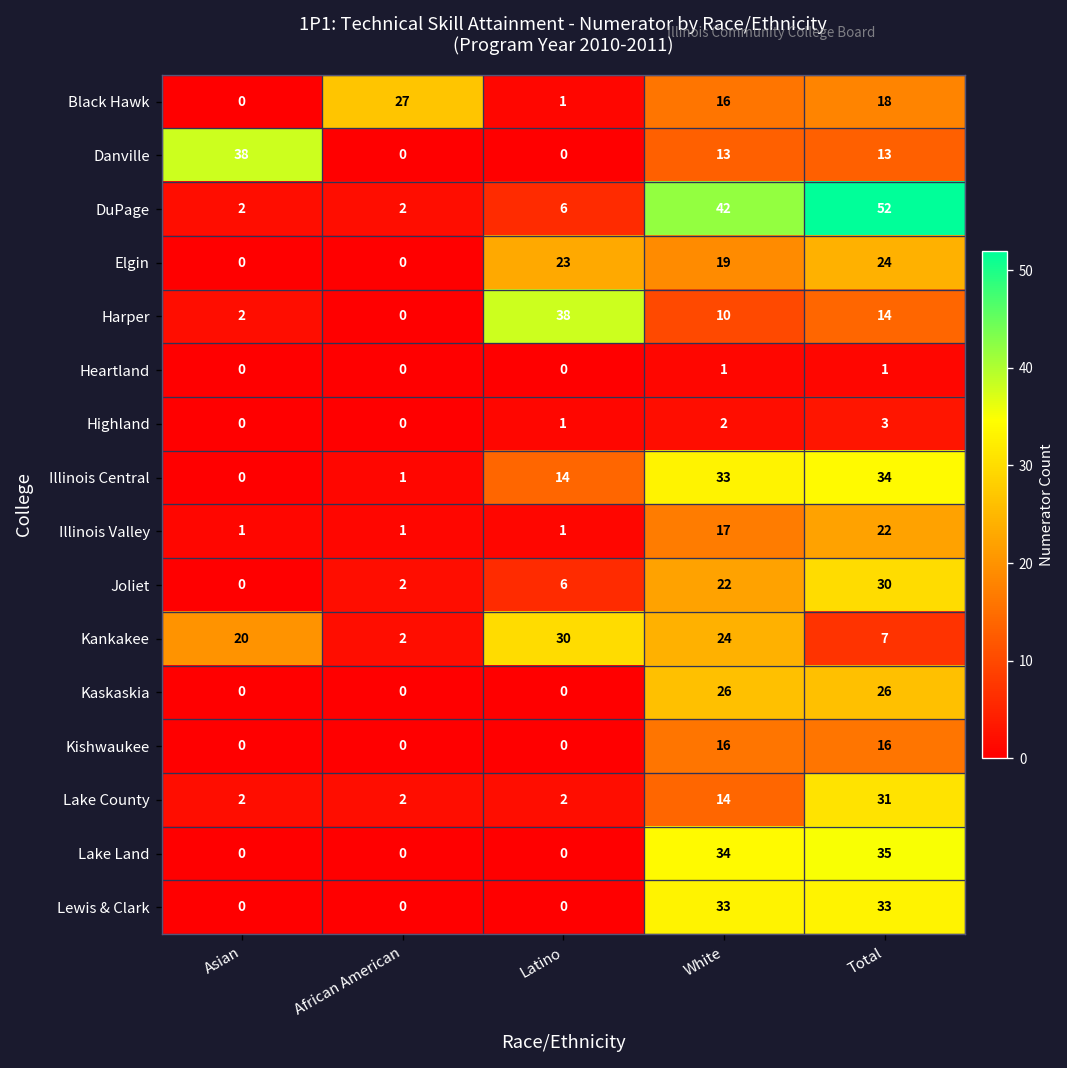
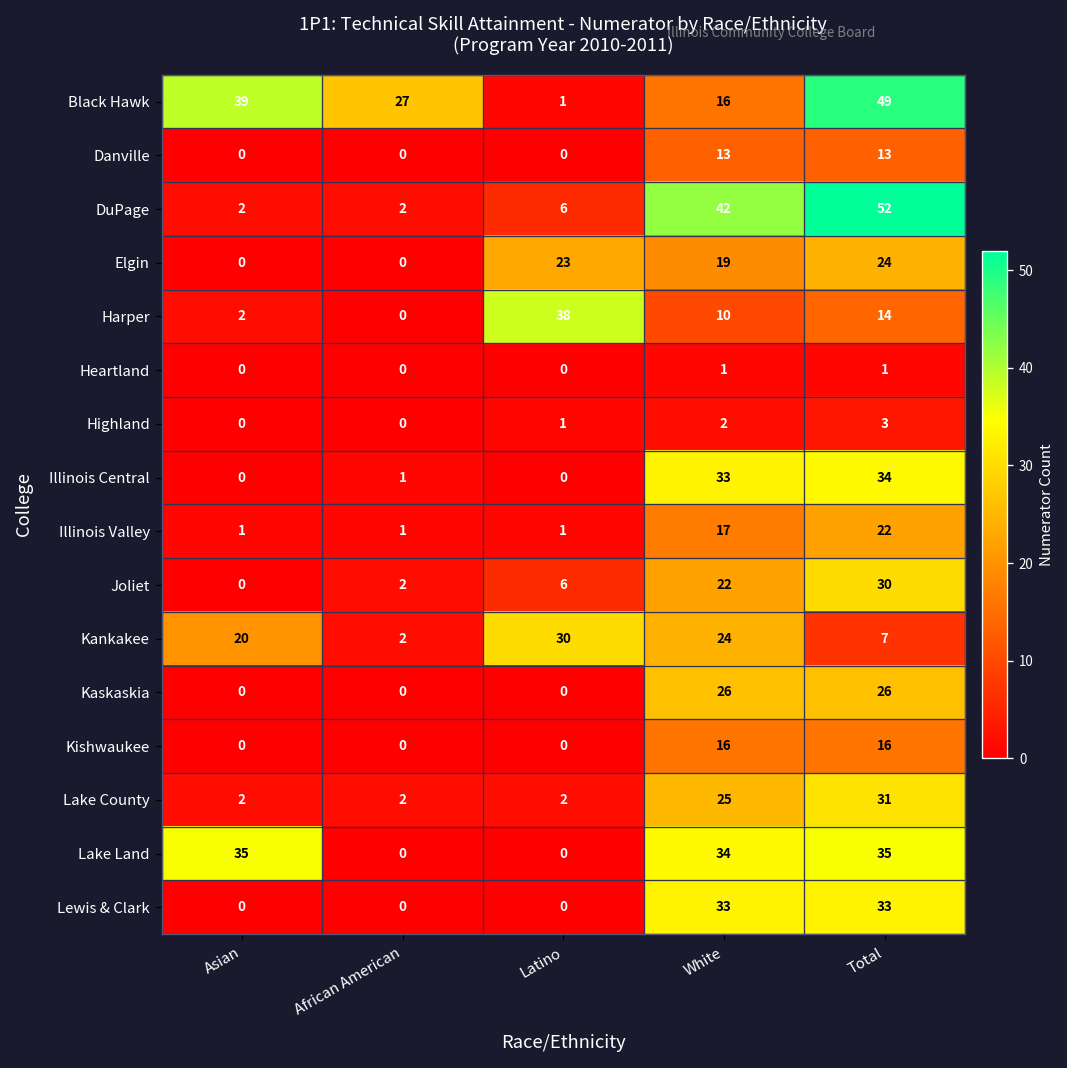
  {
    "Black Hawk": {
-     "Asian": 0,
+     "Asian": 39,
      "African American": 27,
      "Latino": 1,
      "White": 16,
-     "Total": 18
+     "Total": 49
    },
    "Danville": {
-     "Asian": 38,
+     "Asian": 0,
      "African American": 0,
      "Latino": 0,
      "White": 13,
      "Total": 13
    },
    "DuPage": {
      "Asian": 2,
      "African American": 2,
      "Latino": 6,
      "White": 42,
      "Total": 52
    },
    "Elgin": {
      "Asian": 0,
      "African American": 0,
      "Latino": 23,
      "White": 19,
      "Total": 24
    },
    "Harper": {
      "Asian": 2,
      "African American": 0,
      "Latino": 38,
      "White": 10,
      "Total": 14
    },
    "Heartland": {
      "Asian": 0,
      "African American": 0,
      "Latino": 0,
      "White": 1,
      "Total": 1
    },
    "Highland": {
      "Asian": 0,
      "African American": 0,
      "Latino": 1,
      "White": 2,
      "Total": 3
    },
    "Illinois Central": {
      "Asian": 0,
      "African American": 1,
-     "Latino": 14,
+     "Latino": 0,
      "White": 33,
      "Total": 34
    },
    "Illinois Valley": {
      "Asian": 1,
      "African American": 1,
      "Latino": 1,
      "White": 17,
      "Total": 22
    },
    "Joliet": {
      "Asian": 0,
      "African American": 2,
      "Latino": 6,
      "White": 22,
      "Total": 30
    },
    "Kankakee": {
      "Asian": 20,
      "African American": 2,
      "Latino": 30,
      "White": 24,
      "Total": 7
    },
    "Kaskaskia": {
      "Asian": 0,
      "African American": 0,
      "Latino": 0,
      "White": 26,
      "Total": 26
    },
    "Kishwaukee": {
      "Asian": 0,
      "African American": 0,
      "Latino": 0,
      "White": 16,
      "Total": 16
    },
    "Lake County": {
      "Asian": 2,
      "African American": 2,
      "Latino": 2,
-     "White": 14,
+     "White": 25,
      "Total": 31
    },
    "Lake Land": {
-     "Asian": 0,
+     "Asian": 35,
      "African American": 0,
      "Latino": 0,
      "White": 34,
      "Total": 35
    },
    "Lewis & Clark": {
      "Asian": 0,
      "African American": 0,
      "Latino": 0,
      "White": 33,
      "Total": 33
    }
  }
